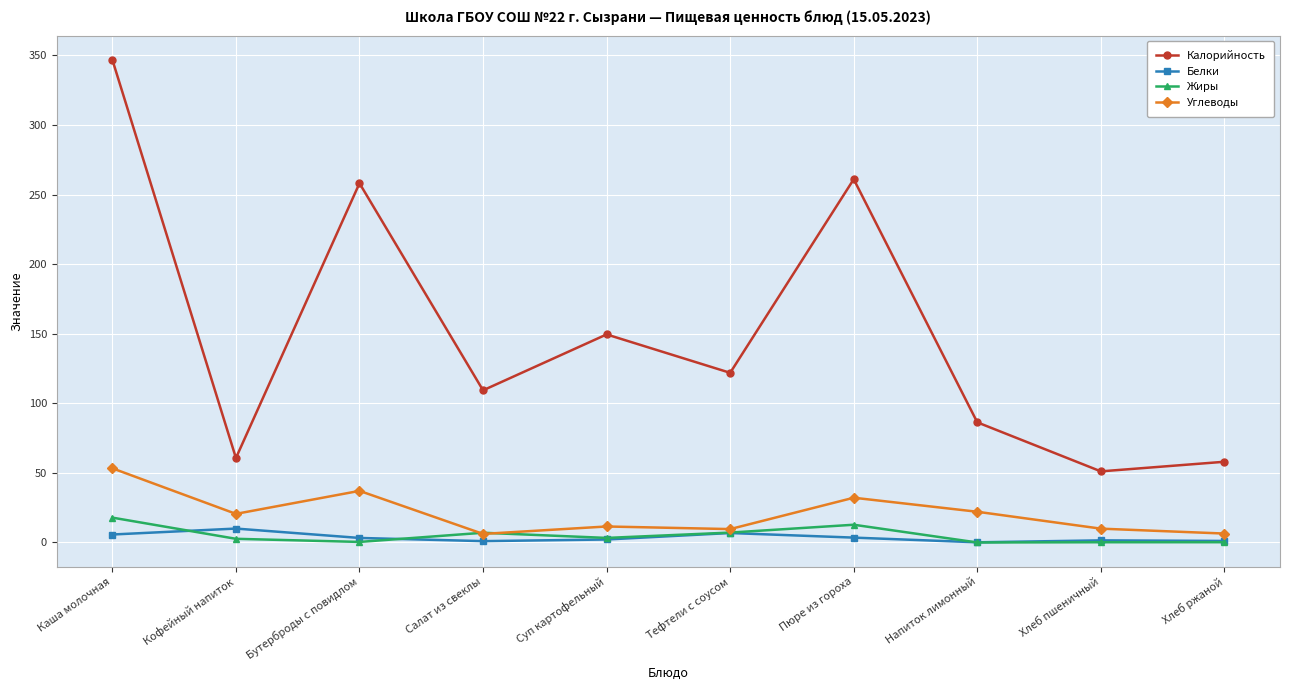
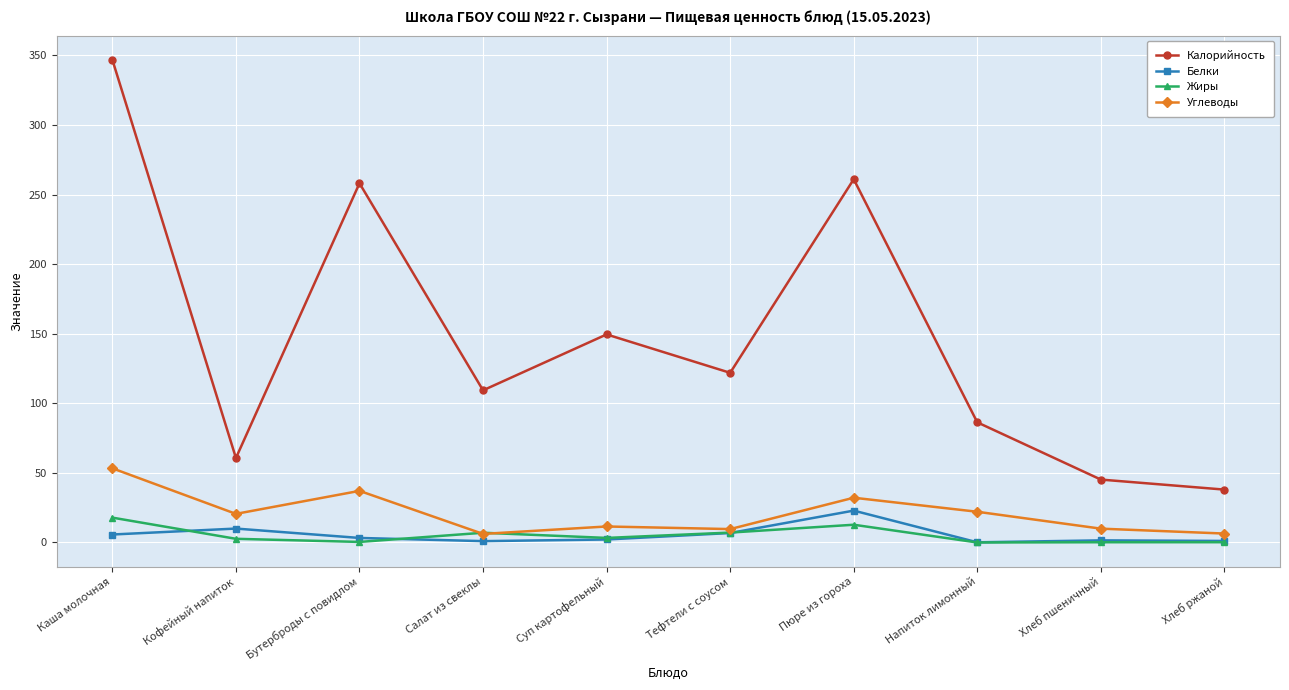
  {
    "Калорийность": {
      "Каша молочная": 347,
      "Кофейный напиток": 61,
      "Бутерброды с повидлом": 258,
      "Салат из свеклы": 109,
      "Суп картофельный": 150,
      "Тефтели с соусом": 122,
      "Пюре из гороха": 261,
      "Напиток лимонный": 86,
-     "Хлеб пшеничный": 51,
-     "Хлеб ржаной": 58
+     "Хлеб пшеничный": 45,
+     "Хлеб ржаной": 38
    },
    "Белки": {
      "Каша молочная": 6,
      "Кофейный напиток": 10,
      "Бутерброды с повидлом": 3,
      "Салат из свеклы": 1,
-     "Пюре из гороха": 4
+     "Пюре из гороха": 23
    },
    "Жиры": {
      "Каша молочная": 18,
      "Кофейный напиток": 3,
      "Бутерброды с повидлом": 0,
      "Пюре из гороха": 13
    },
    "Углеводы": {
      "Каша молочная": 53,
      "Кофейный напиток": 21,
      "Бутерброды с повидлом": 37,
      "Суп картофельный": 12,
      "Тефтели с соусом": 10,
      "Пюре из гороха": 32,
      "Напиток лимонный": 22,
      "Хлеб пшеничный": 10,
      "Хлеб ржаной": 6
    }
  }
